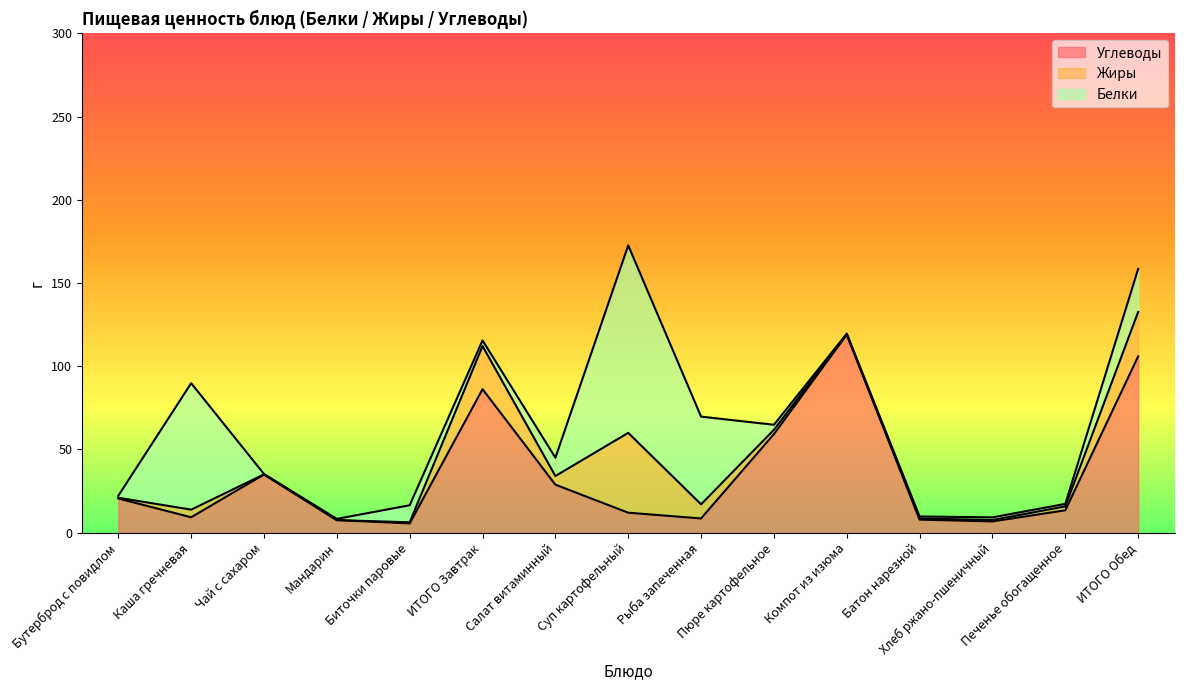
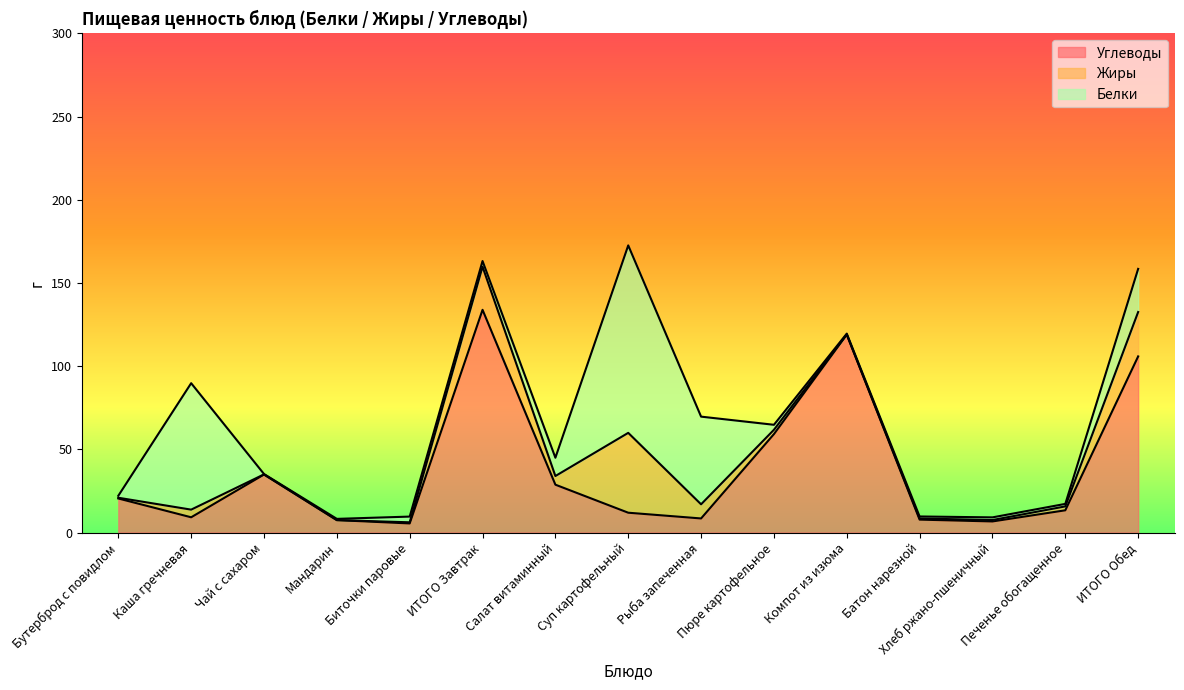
  {
    "Углеводы": {
      "Каша гречневая": 9,
-     "ИТОГО Завтрак": 86,
+     "ИТОГО Завтрак": 134,
      "Салат витаминный": 29,
      "Суп картофельный": 12,
      "Рыба запеченная": 9,
      "Пюре картофельное": 59,
      "Печенье обогащенное": 13,
      "ИТОГО Обед": 106
    },
    "Жиры": {
      "Каша гречневая": 5,
      "ИТОГО Завтрак": 26,
      "Салат витаминный": 5,
      "Суп картофельный": 48,
      "Рыба запеченная": 9,
      "Пюре картофельное": 3,
      "ИТОГО Обед": 27
    },
    "Белки": {
      "Каша гречневая": 76,
-     "Биточки паровые": 10,
+     "Биточки паровые": 3,
      "ИТОГО Завтрак": 3,
      "Салат витаминный": 11,
      "Суп картофельный": 113,
      "Рыба запеченная": 53,
      "Пюре картофельное": 3,
      "Хлеб ржано-пшеничный": 2,
      "ИТОГО Обед": 26
    }
  }
